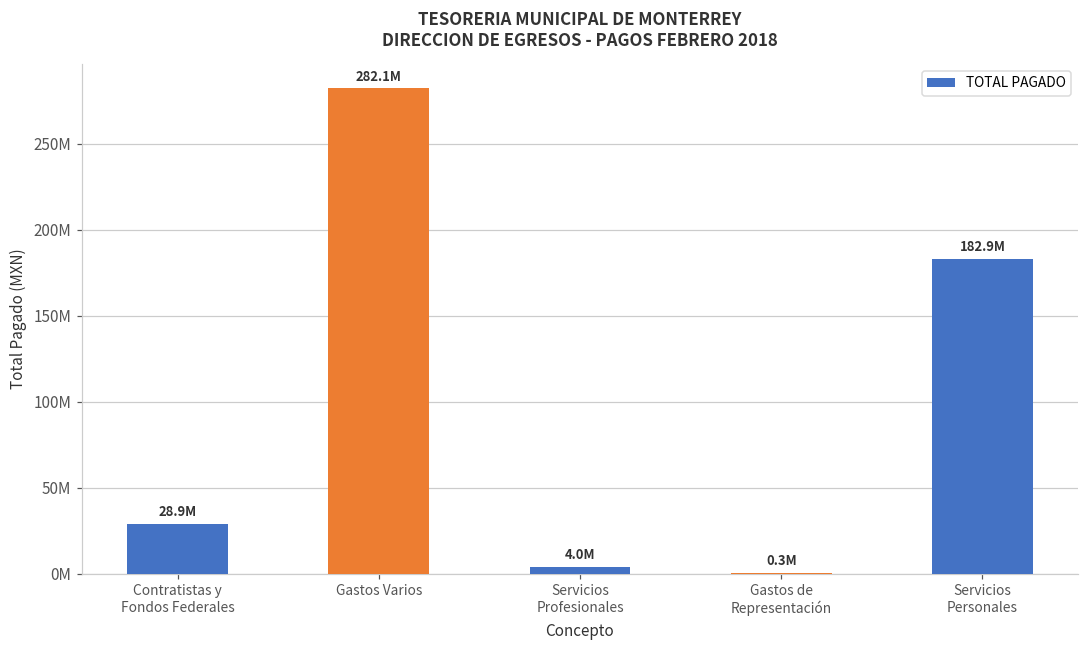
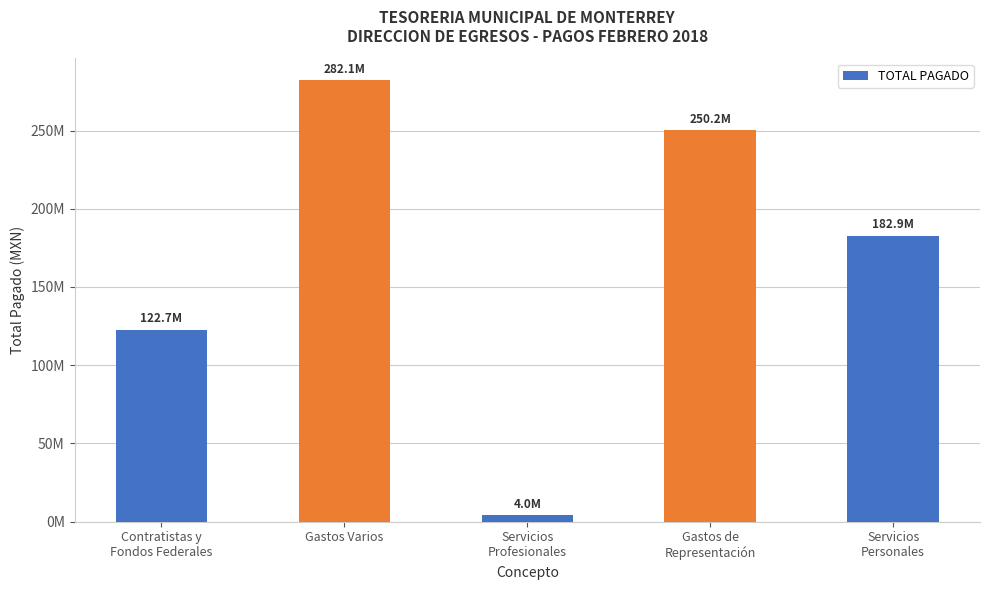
  {
-   "Contratistas y Fondos Federales": "28.9M",
+   "Contratistas y Fondos Federales": "122.7M",
    "Gastos Varios": "282.1M",
    "Servicios Profesionales": "4.0M",
-   "Gastos de Representación": "0.3M",
+   "Gastos de Representación": "250.2M",
    "Servicios Personales": "182.9M"
  }
